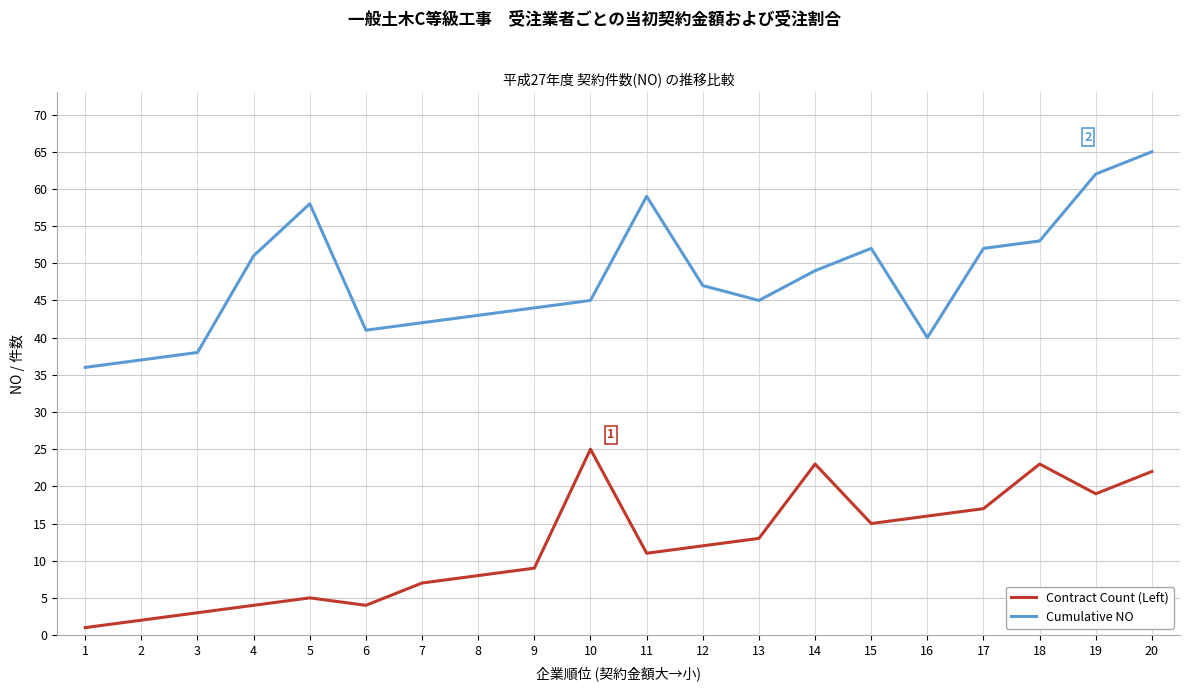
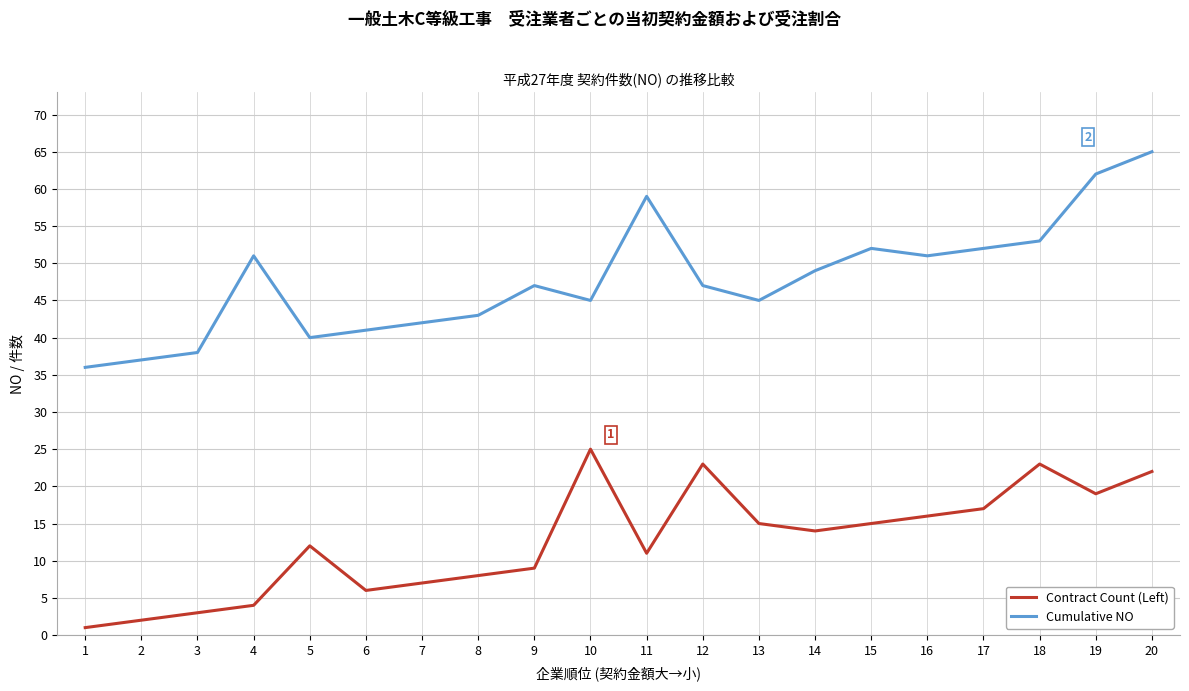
  {
    "Contract Count (Left)": {
      "1": 1,
      "2": 2,
      "3": 3,
      "4": 4,
-     "5": 5,
-     "6": 4,
+     "5": 12,
+     "6": 6,
      "7": 7,
      "8": 8,
      "9": 9,
      "11": 11,
-     "12": 12,
-     "13": 13,
-     "14": 23,
+     "12": 23,
+     "13": 15,
+     "14": 14,
      "15": 15,
      "16": 16,
      "17": 17,
      "18": 23,
      "19": 19,
      "20": 22
    },
    "Cumulative NO": {
      "1": 36,
      "2": 37,
      "3": 38,
      "4": 51,
-     "5": 58,
+     "5": 40,
      "6": 41,
      "7": 42,
      "8": 43,
-     "9": 44,
+     "9": 47,
      "10": 45,
      "11": 59,
      "12": 47,
      "13": 45,
      "14": 49,
      "15": 52,
-     "16": 40,
+     "16": 51,
      "17": 52,
      "18": 53,
      "19": 62,
      "20": 65
    }
  }
